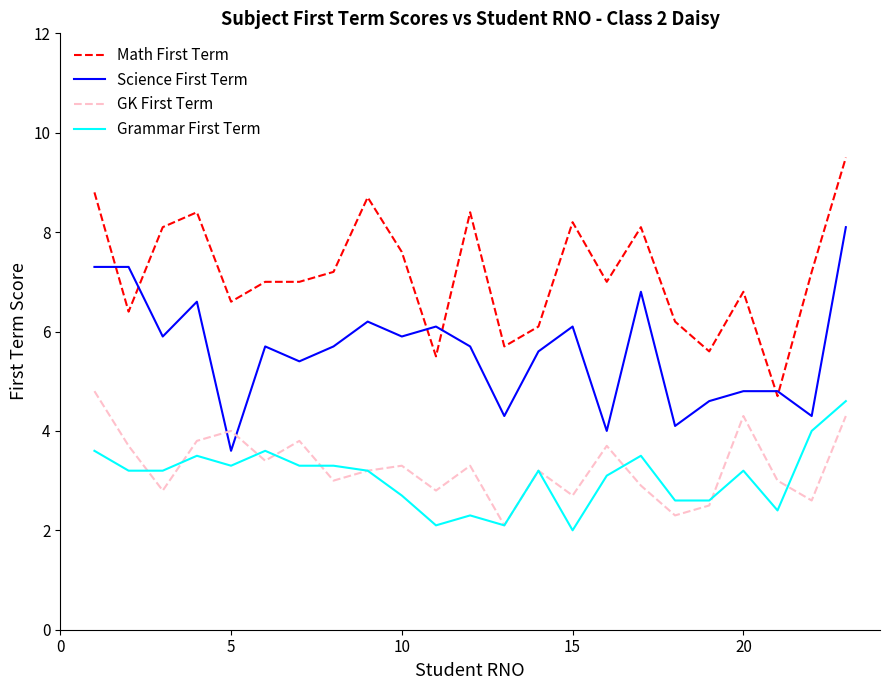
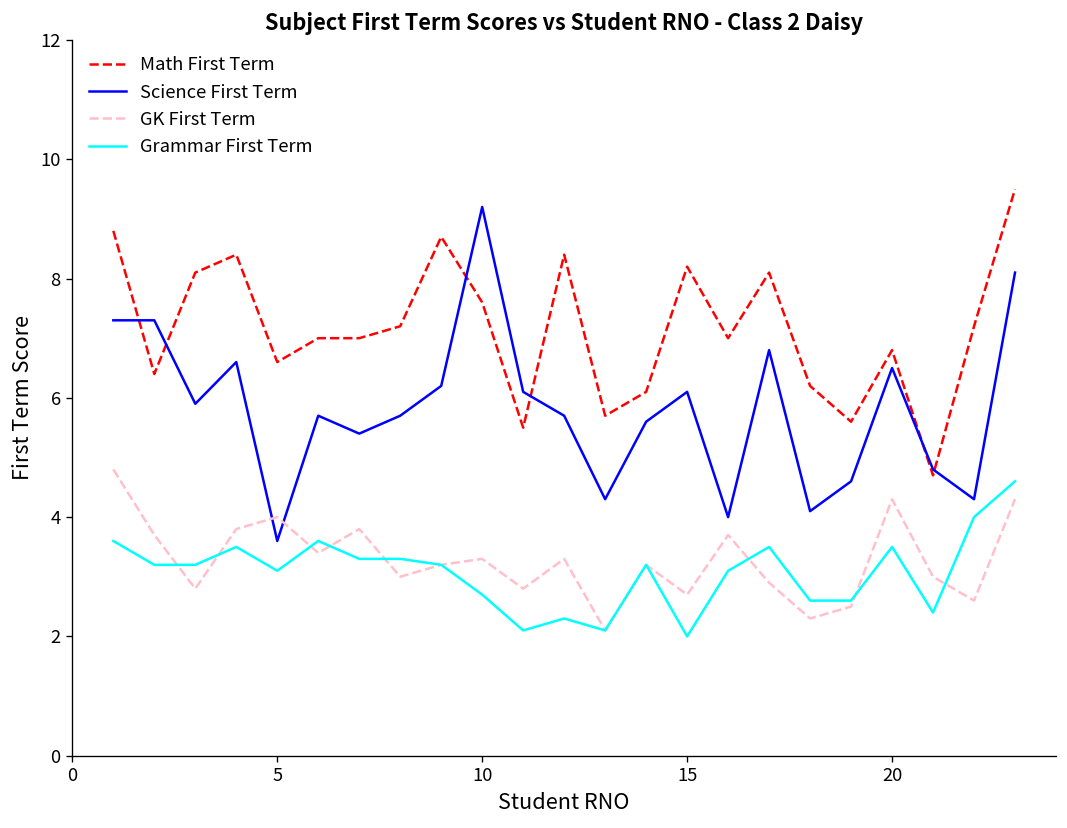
  {
    "Math First Term": {
      "5": 6.6,
      "10": 7.6,
      "15": 8.2,
      "20": 6.8
    },
    "Science First Term": {
      "5": 3.6,
-     "10": 5.9,
+     "10": 9.2,
      "15": 6.1,
-     "20": 4.8
+     "20": 6.5
    },
    "GK First Term": {
      "5": 4.0,
      "10": 3.3,
      "15": 2.7,
      "20": 4.3
    },
    "Grammar First Term": {
-     "5": 3.3,
+     "5": 3.1,
      "10": 2.7,
      "15": 2.0,
-     "20": 3.2
+     "20": 3.5
    }
  }
